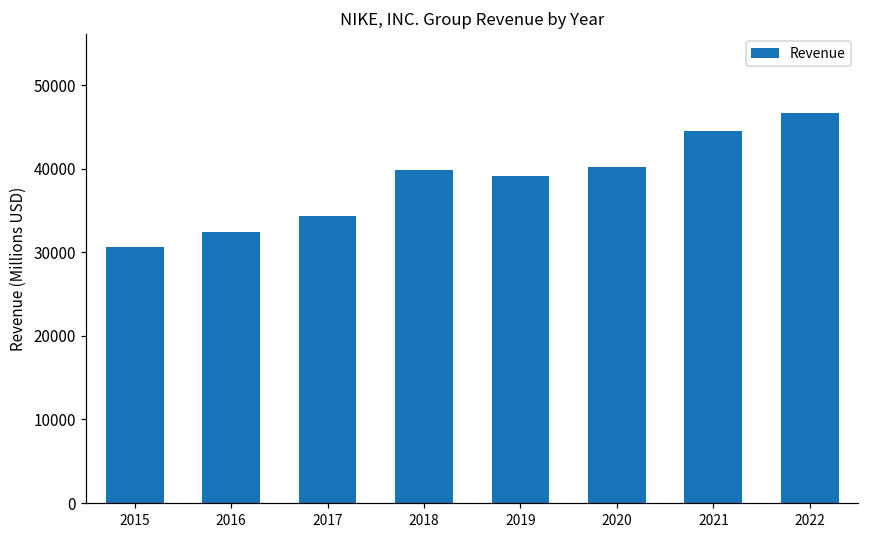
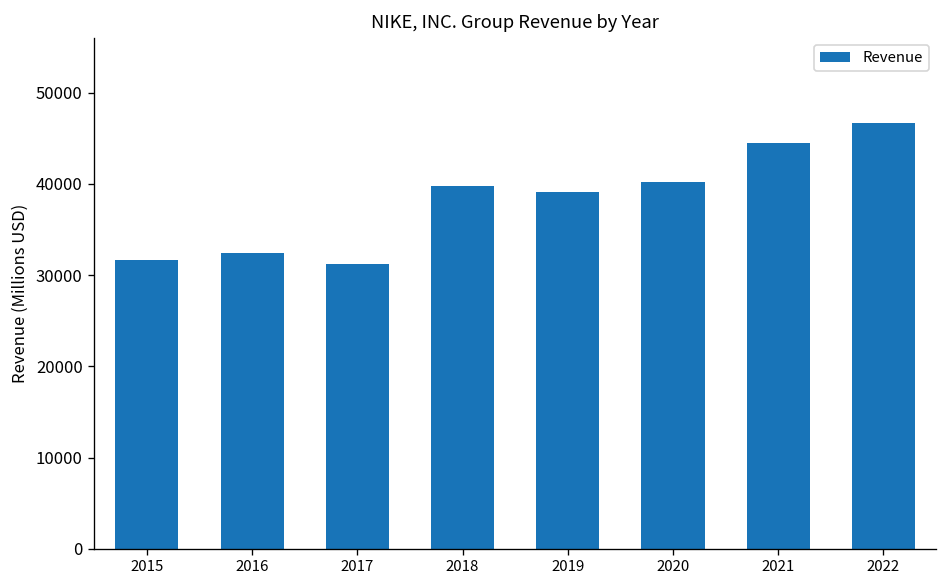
  {
-   "2015": 31000,
+   "2015": 32000,
    "2016": 32000,
-   "2017": 34000,
+   "2017": 31000,
    "2018": 40000,
    "2019": 39000,
    "2020": 40000,
    "2021": 45000,
    "2022": 47000
  }
